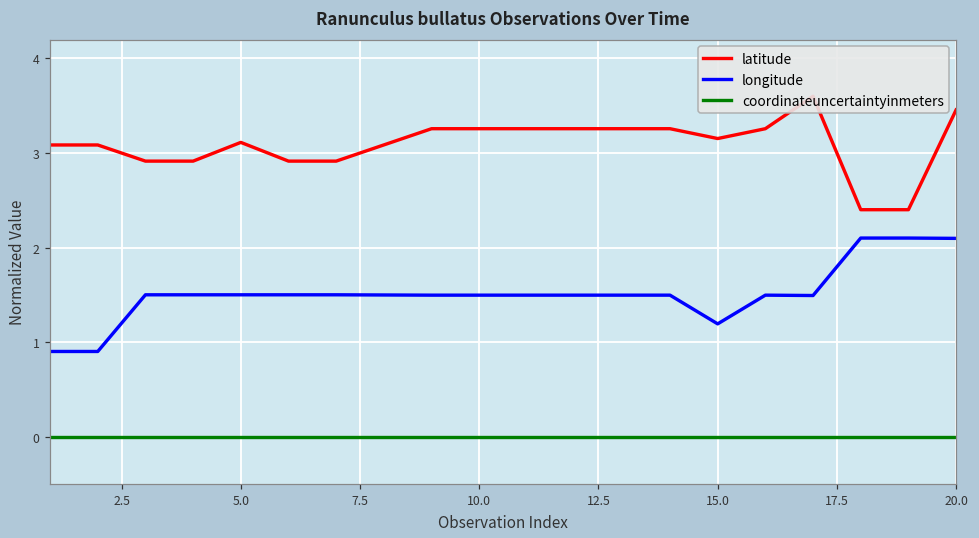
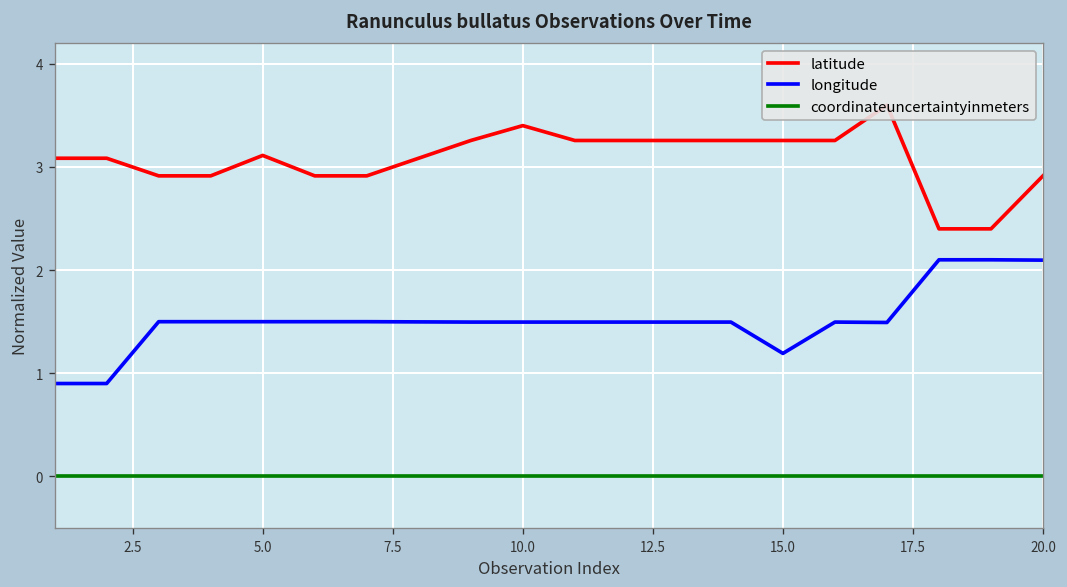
  {
    "latitude": {
      "5.0": 3.1,
-     "10.0": 3.3,
-     "15.0": 3.2,
-     "20.0": 3.5
+     "10.0": 3.4,
+     "15.0": 3.3,
+     "20.0": 2.9
    },
    "longitude": {
      "5.0": 1.5,
      "10.0": 1.5,
      "15.0": 1.2,
      "20.0": 2.1
    },
    "coordinateuncertaintyinmeters": {
      "5.0": 0.0,
      "10.0": 0.0,
      "15.0": 0.0,
      "20.0": 0.0
    }
  }
